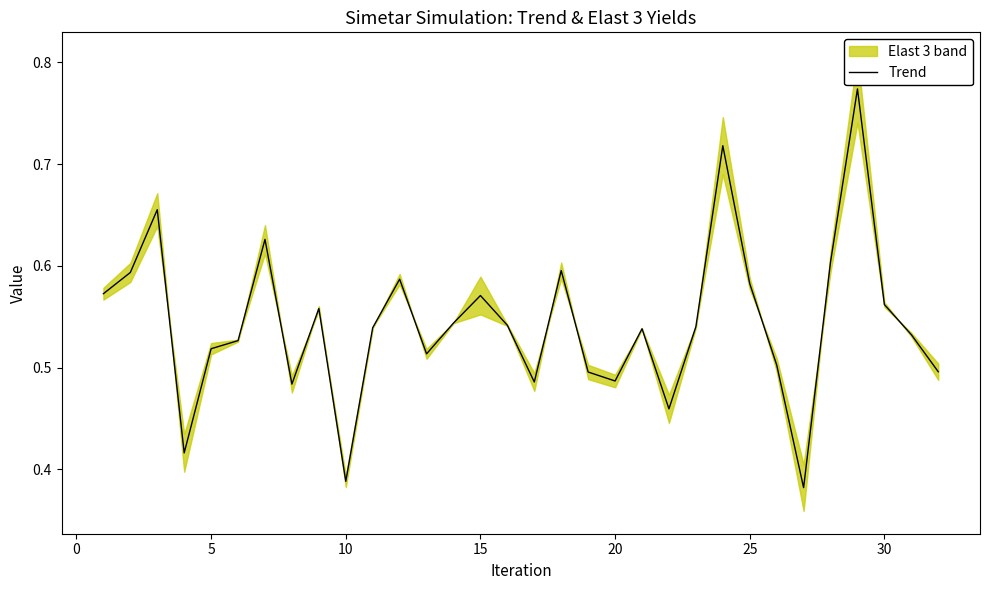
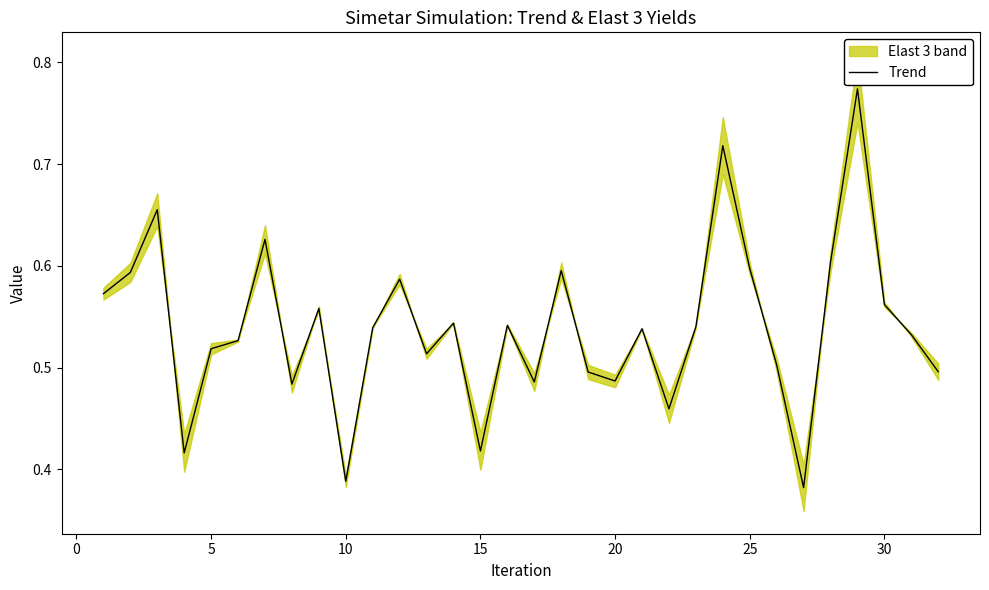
  {
    "Trend": {
      "5": 0.519,
      "10": 0.388,
-     "15": 0.571,
+     "15": 0.418,
      "20": 0.487,
-     "25": 0.583
+     "25": 0.597
    }
  }
